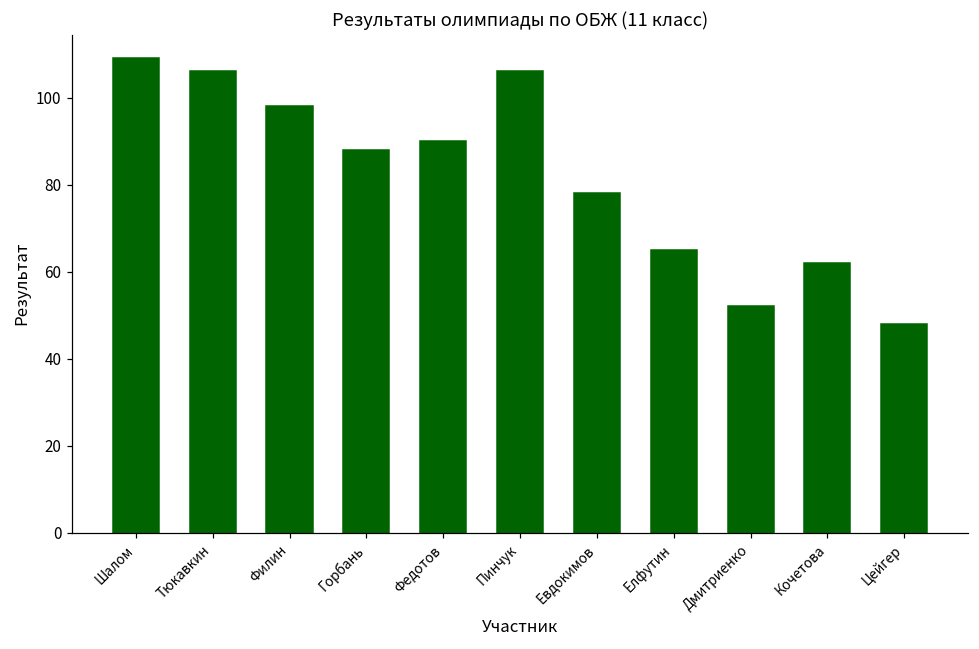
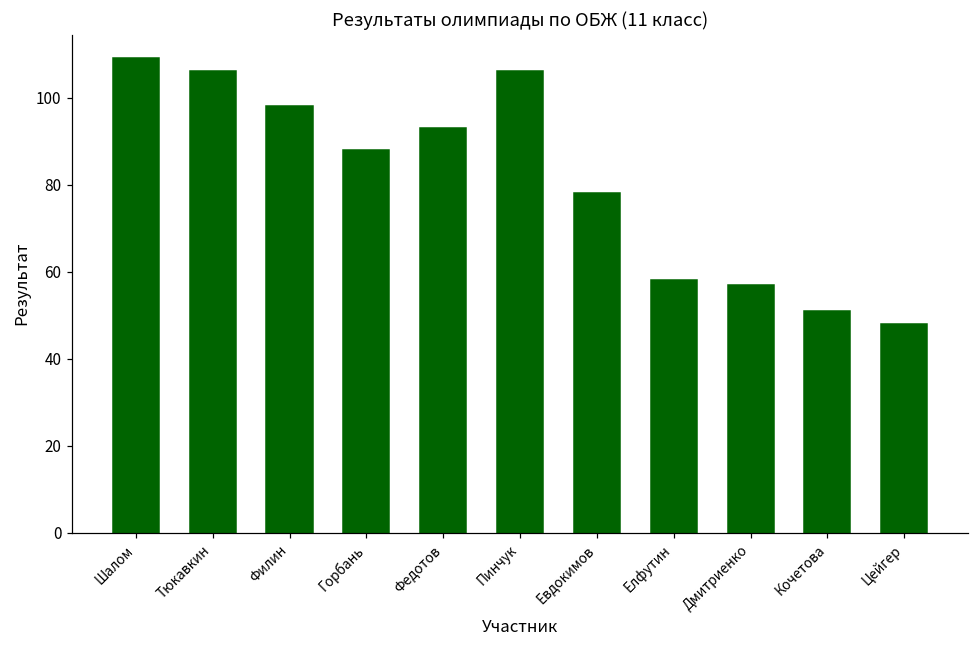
  {
    "Шалом": 109,
    "Тюкавкин": 106,
    "Филин": 98,
    "Горбань": 88,
-   "Федотов": 90,
+   "Федотов": 93,
    "Пинчук": 106,
    "Евдокимов": 78,
-   "Елфутин": 65,
-   "Дмитриенко": 52,
-   "Кочетова": 62,
+   "Елфутин": 58,
+   "Дмитриенко": 57,
+   "Кочетова": 51,
    "Цейгер": 48
  }
